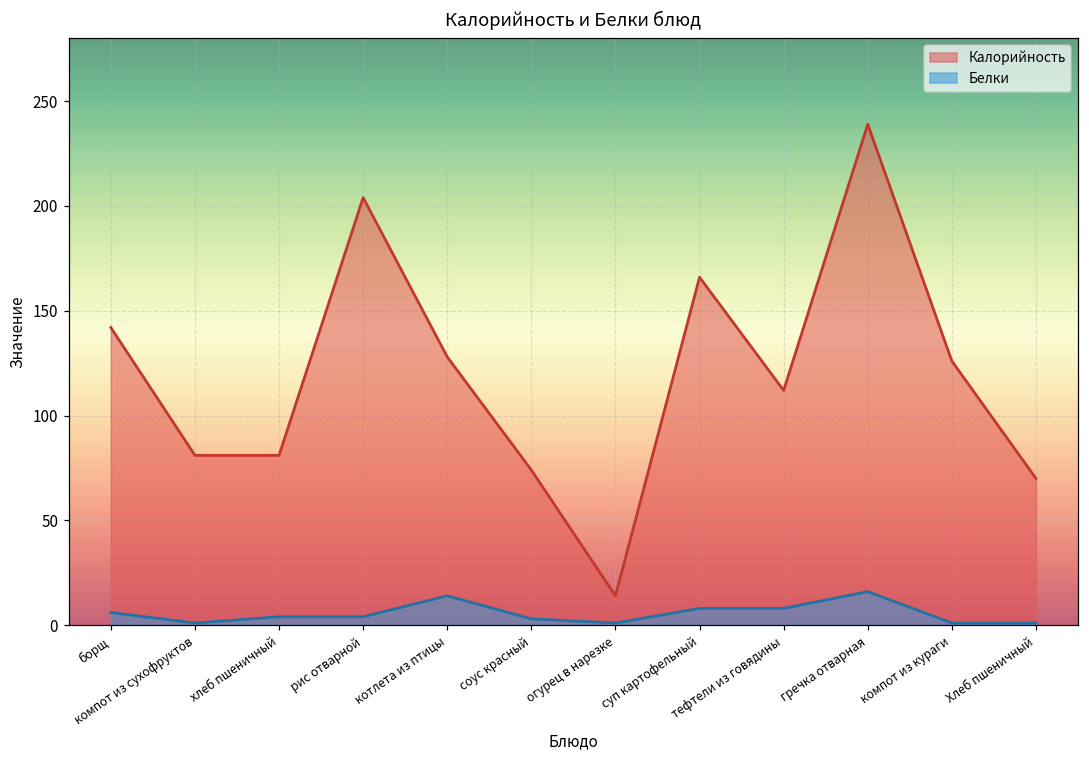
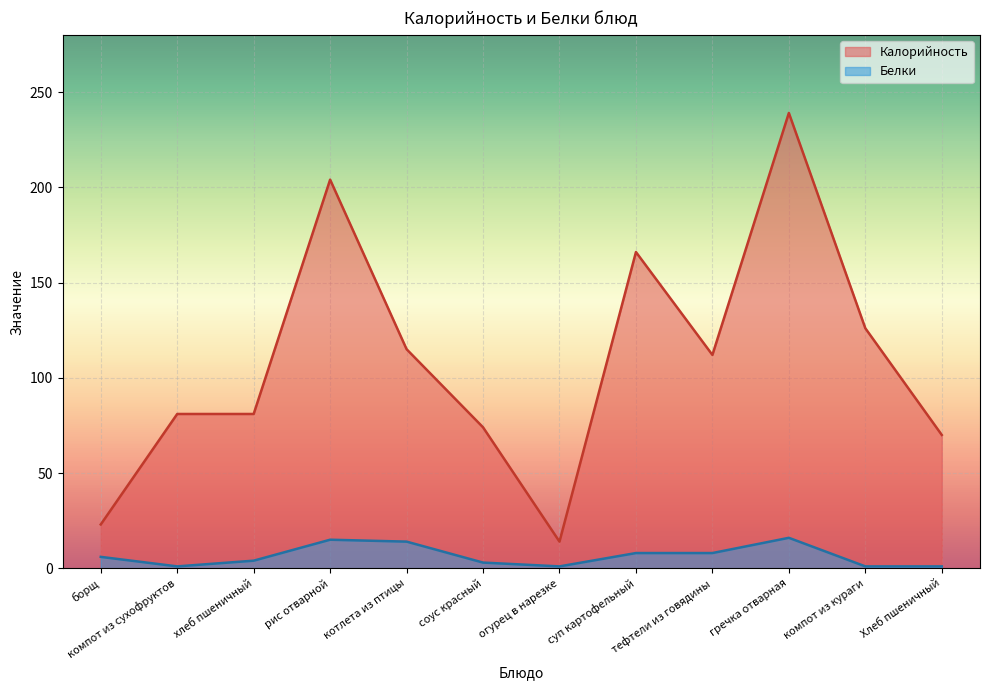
  {
    "Калорийность": {
-     "борщ": 142,
+     "борщ": 23,
      "компот из сухофруктов": 81,
      "хлеб пшеничный": 81,
      "рис отварной": 204,
-     "котлета из птицы": 128,
+     "котлета из птицы": 115,
      "соус красный": 74,
      "огурец в нарезке": 14,
      "суп картофельный": 166,
      "тефтели из говядины": 112,
      "гречка отварная": 239,
      "компот из кураги": 126,
      "Хлеб пшеничный": 70
    },
    "Белки": {
      "борщ": 6,
      "компот из сухофруктов": 1,
      "хлеб пшеничный": 4,
-     "рис отварной": 4,
+     "рис отварной": 15,
      "котлета из птицы": 14,
      "соус красный": 3,
      "огурец в нарезке": 1,
      "суп картофельный": 8,
      "тефтели из говядины": 8,
      "гречка отварная": 16,
      "компот из кураги": 1,
      "Хлеб пшеничный": 1
    }
  }
